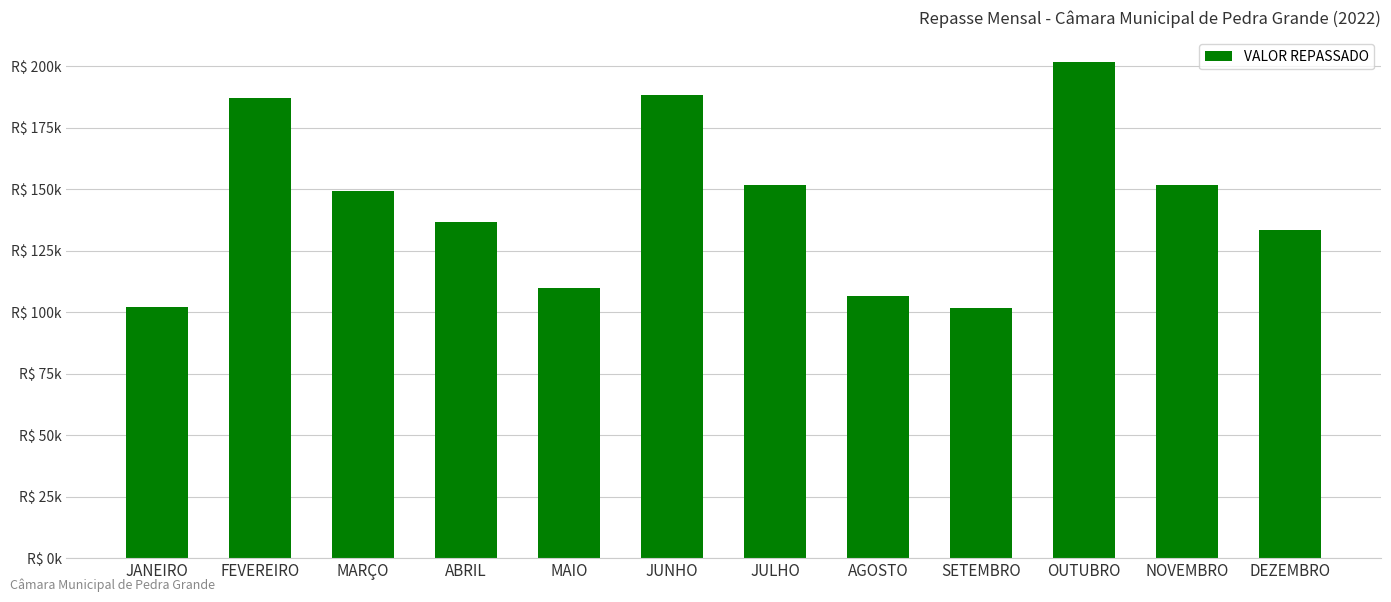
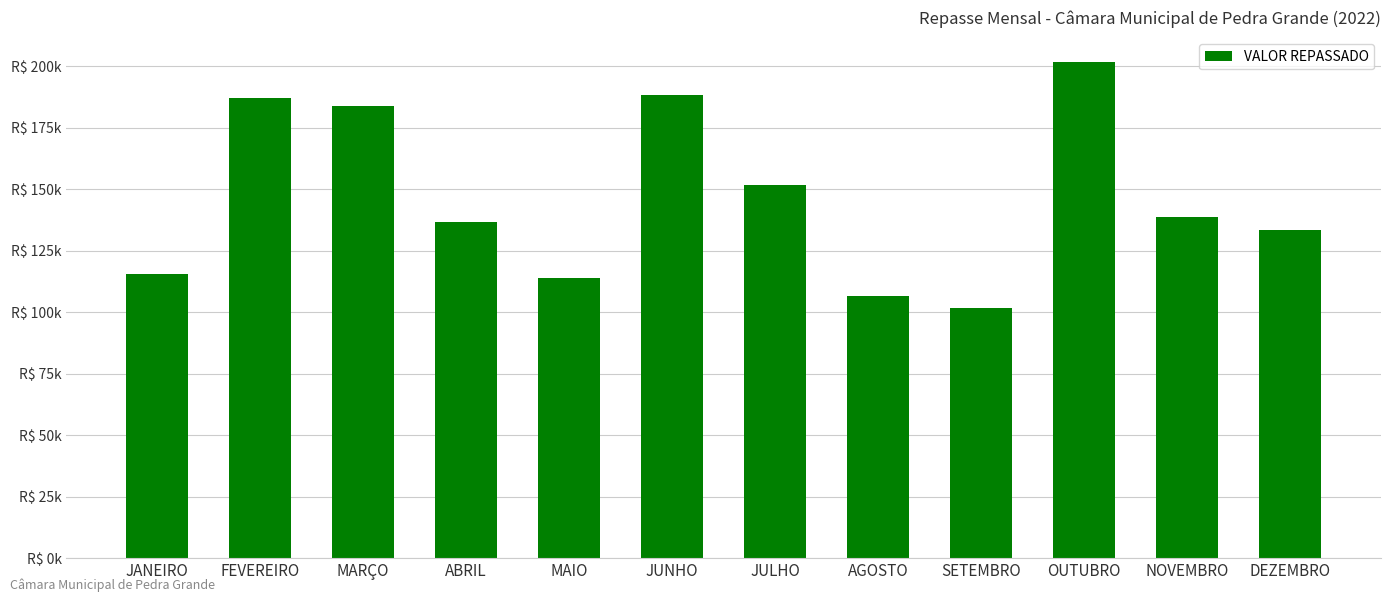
  {
-   "JANEIRO": "R$ 102000",
+   "JANEIRO": "R$ 115000",
    "FEVEREIRO": "R$ 187000",
-   "MARÇO": "R$ 149000",
+   "MARÇO": "R$ 184000",
    "ABRIL": "R$ 137000",
-   "MAIO": "R$ 110000",
+   "MAIO": "R$ 114000",
    "JUNHO": "R$ 188000",
    "JULHO": "R$ 152000",
    "AGOSTO": "R$ 107000",
    "SETEMBRO": "R$ 102000",
    "OUTUBRO": "R$ 202000",
-   "NOVEMBRO": "R$ 152000",
+   "NOVEMBRO": "R$ 139000",
    "DEZEMBRO": "R$ 134000"
  }
